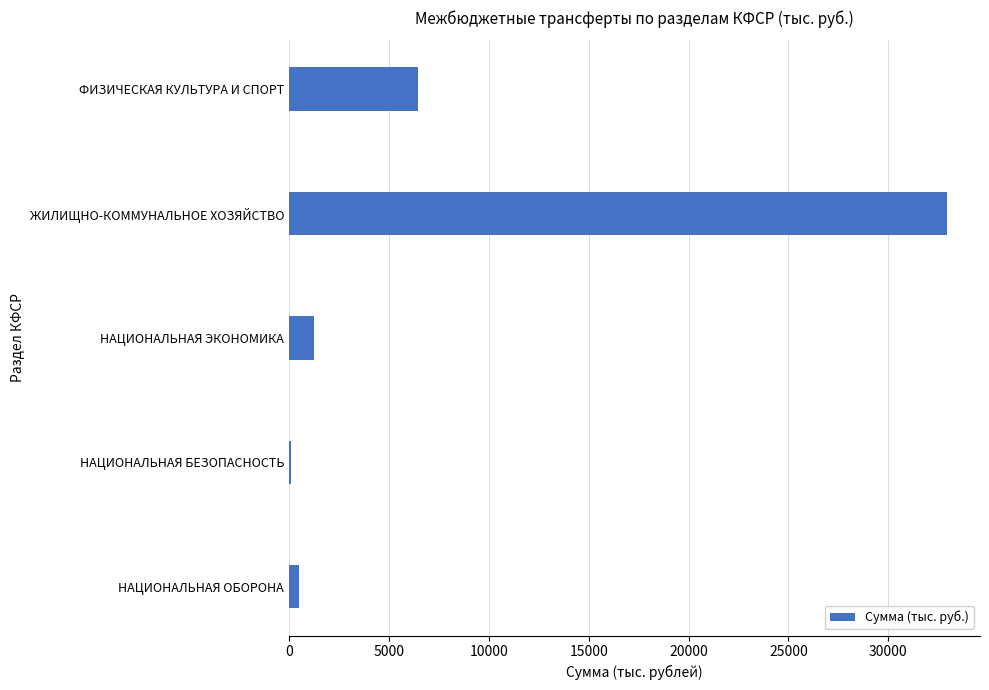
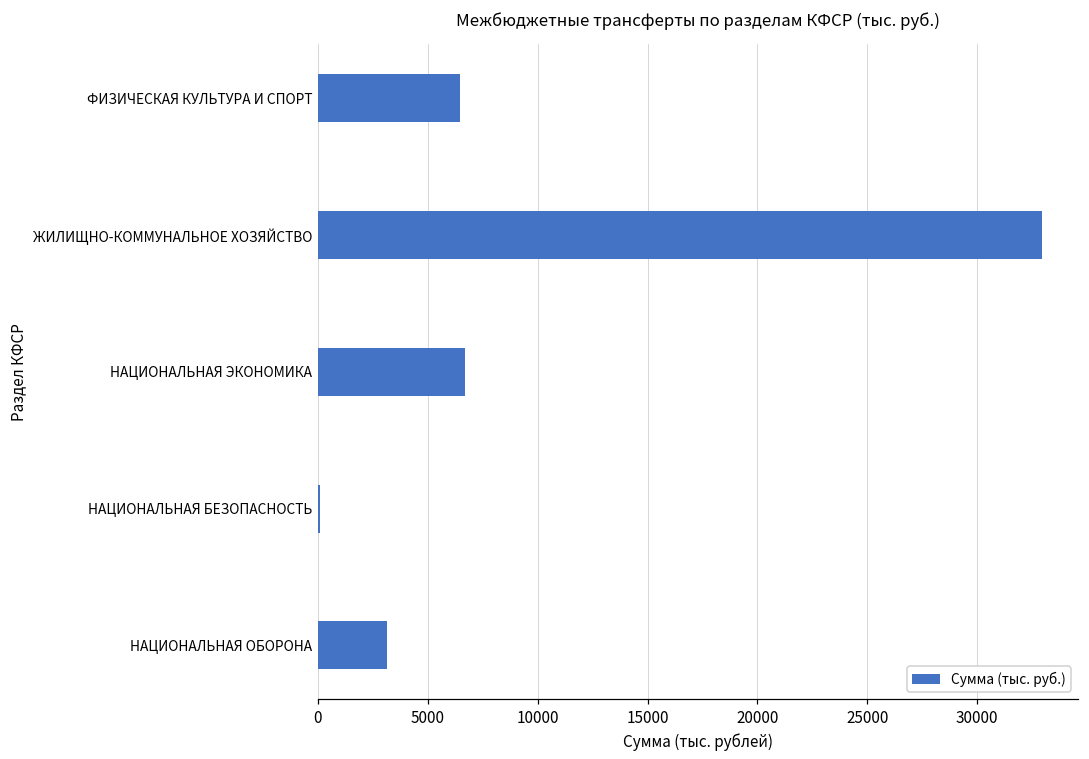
  {
    "ФИЗИЧЕСКАЯ КУЛЬТУРА И СПОРТ": 6400,
    "ЖИЛИЩНО-КОММУНАЛЬНОЕ ХОЗЯЙСТВО": 32900,
-   "НАЦИОНАЛЬНАЯ ЭКОНОМИКА": 1300,
-   "НАЦИОНАЛЬНАЯ ОБОРОНА": 500
+   "НАЦИОНАЛЬНАЯ ЭКОНОМИКА": 6700,
+   "НАЦИОНАЛЬНАЯ ОБОРОНА": 3100
  }
